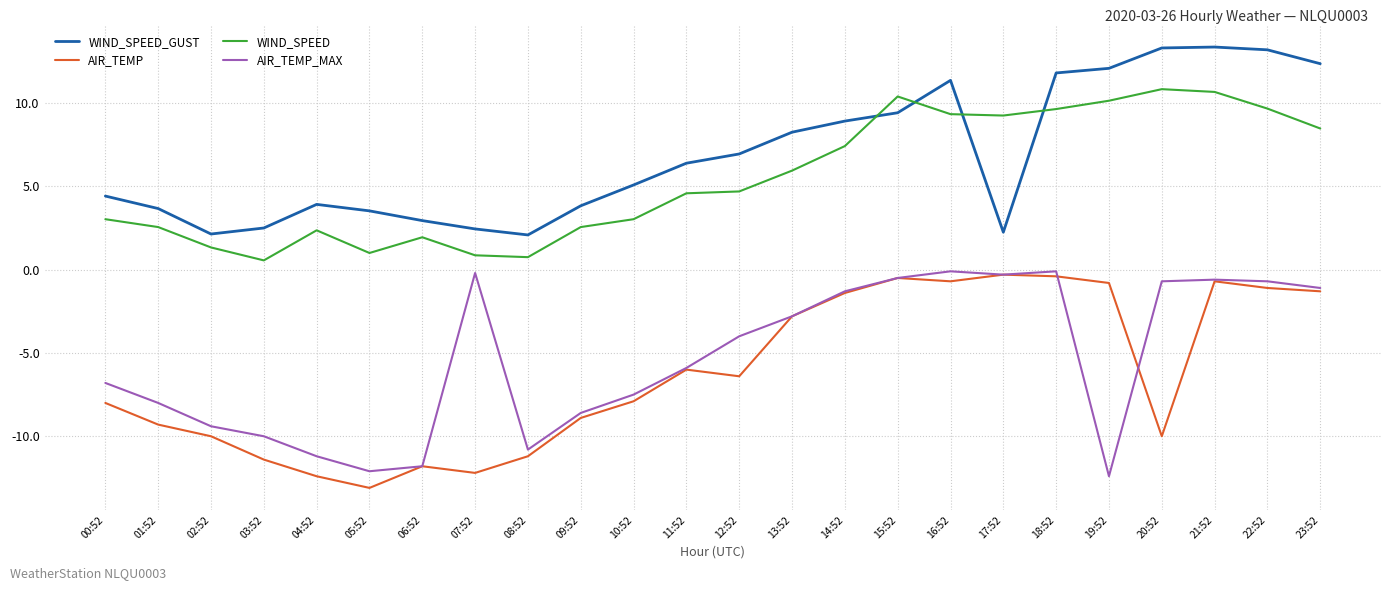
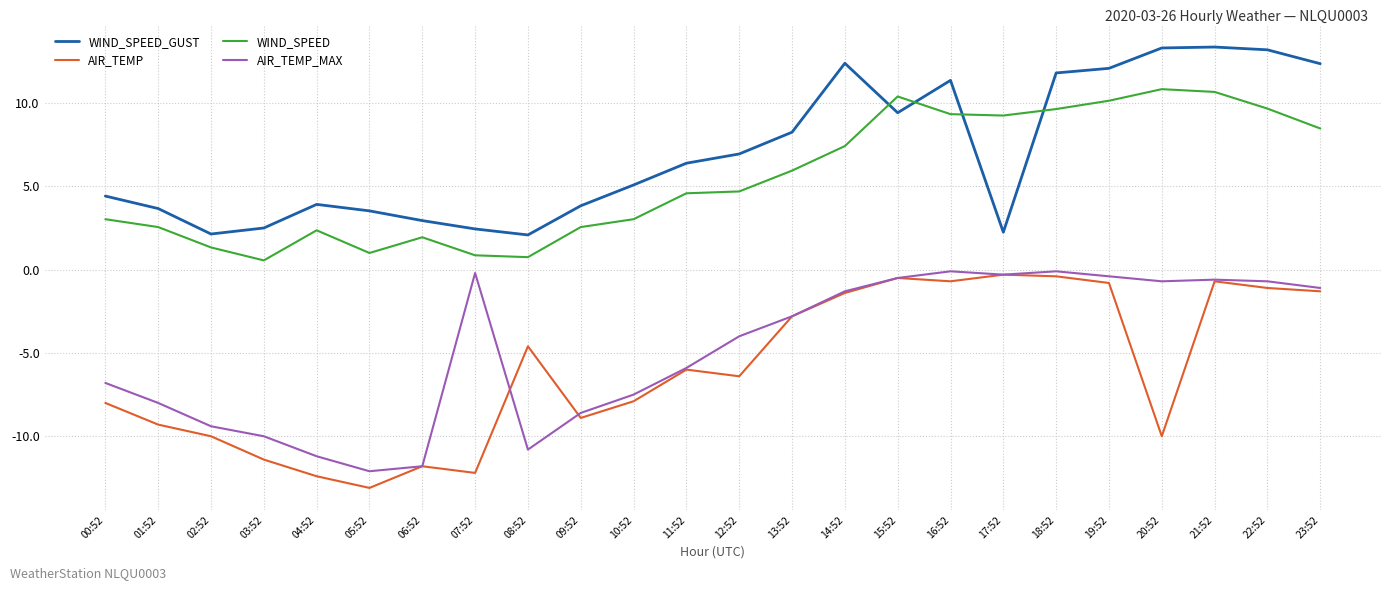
  {
    "WIND_SPEED_GUST": {
      "00:52": 4.4,
      "01:52": 3.7,
      "02:52": 2.1,
      "03:52": 2.5,
      "04:52": 3.9,
      "05:52": 3.5,
      "06:52": 2.9,
      "07:52": 2.4,
      "08:52": 2.1,
      "09:52": 3.8,
      "10:52": 5.1,
      "11:52": 6.4,
      "12:52": 6.9,
      "13:52": 8.3,
-     "14:52": 8.9,
+     "14:52": 12.4,
      "15:52": 9.4,
      "16:52": 11.4,
      "17:52": 2.2,
      "18:52": 11.8,
      "19:52": 12.1,
      "20:52": 13.3,
      "21:52": 13.4,
      "22:52": 13.2,
      "23:52": 12.4
    },
    "AIR_TEMP": {
      "00:52": -8.0,
      "01:52": -9.3,
      "02:52": -10.0,
      "03:52": -11.4,
      "04:52": -12.4,
      "05:52": -13.1,
      "07:52": -12.2,
-     "08:52": -11.2,
+     "08:52": -4.6,
      "09:52": -8.9,
      "10:52": -7.9,
      "12:52": -6.4,
      "16:52": -0.7,
      "18:52": -0.4,
      "19:52": -0.8,
      "20:52": -10.0,
      "22:52": -1.1,
      "23:52": -1.3
    },
    "WIND_SPEED": {
      "00:52": 3.0,
      "01:52": 2.6,
      "02:52": 1.3,
      "03:52": 0.6,
      "04:52": 2.4,
      "05:52": 1.0,
      "06:52": 1.9,
      "07:52": 0.9,
      "08:52": 0.8,
      "09:52": 2.6,
      "10:52": 3.0,
      "11:52": 4.6,
      "12:52": 4.7,
      "13:52": 5.9,
      "14:52": 7.4,
      "15:52": 10.4,
      "16:52": 9.3,
      "17:52": 9.3,
      "18:52": 9.6,
      "19:52": 10.1,
      "20:52": 10.8,
      "21:52": 10.7,
      "22:52": 9.7,
      "23:52": 8.5
    },
    "AIR_TEMP_MAX": {
      "00:52": -6.8,
      "01:52": -8.0,
      "02:52": -9.4,
      "03:52": -10.0,
      "04:52": -11.2,
      "05:52": -12.1,
      "07:52": -0.2,
      "08:52": -10.8,
      "09:52": -8.6,
      "10:52": -7.5,
      "12:52": -4.0,
      "16:52": -0.1,
      "18:52": -0.1,
-     "19:52": -12.4,
+     "19:52": -0.4,
      "20:52": -0.7,
      "22:52": -0.7,
      "23:52": -1.1
    }
  }
